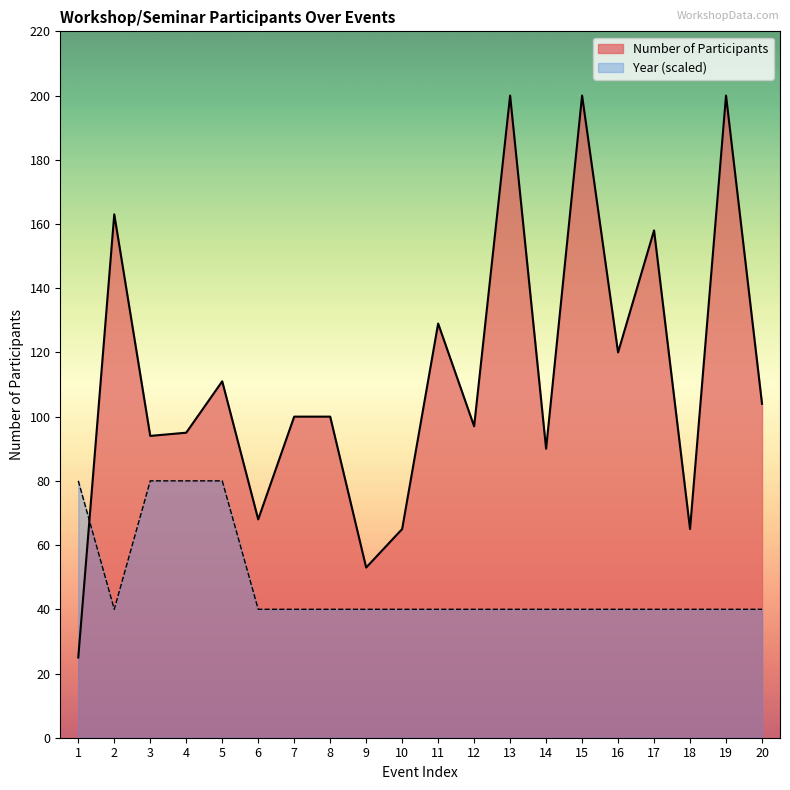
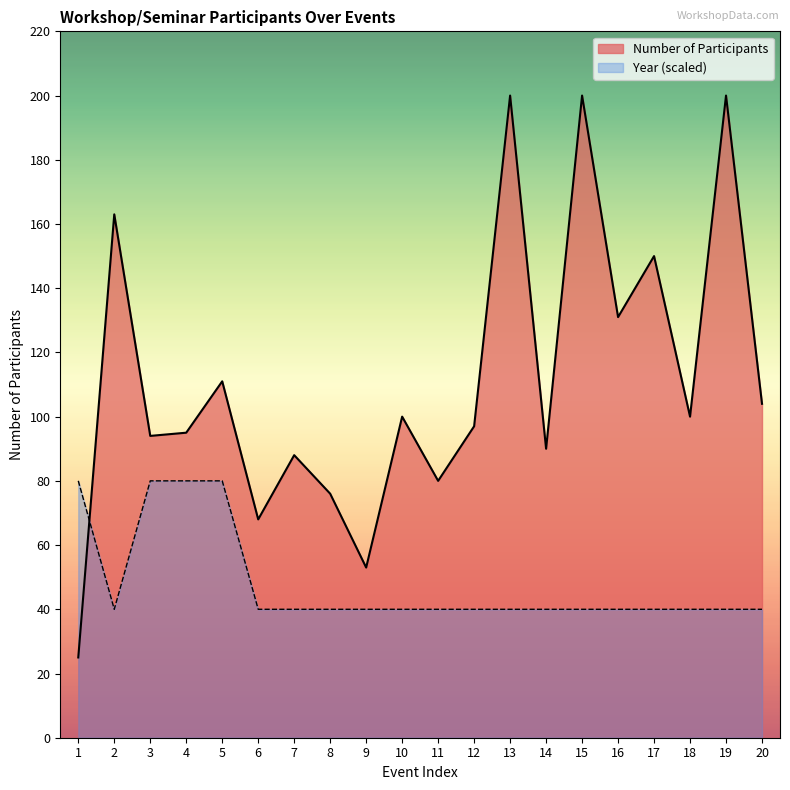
  {
    "Number of Participants": {
      "1": 25,
      "2": 163,
      "3": 94,
      "4": 95,
      "5": 111,
      "6": 68,
-     "7": 100,
-     "8": 100,
+     "7": 88,
+     "8": 76,
      "9": 53,
-     "10": 65,
-     "11": 129,
+     "10": 100,
+     "11": 80,
      "12": 97,
      "13": 200,
      "14": 90,
      "15": 200,
-     "16": 120,
-     "17": 158,
-     "18": 65,
+     "16": 131,
+     "17": 150,
+     "18": 100,
      "19": 200,
      "20": 104
    },
    "Year (scaled)": {
      "1": 80,
      "2": 40,
      "3": 80,
      "4": 80,
      "5": 80,
      "6": 40,
      "7": 40,
      "8": 40,
      "9": 40,
      "10": 40,
      "11": 40,
      "12": 40,
      "13": 40,
      "14": 40,
      "15": 40,
      "16": 40,
      "17": 40,
      "18": 40,
      "19": 40,
      "20": 40
    }
  }
